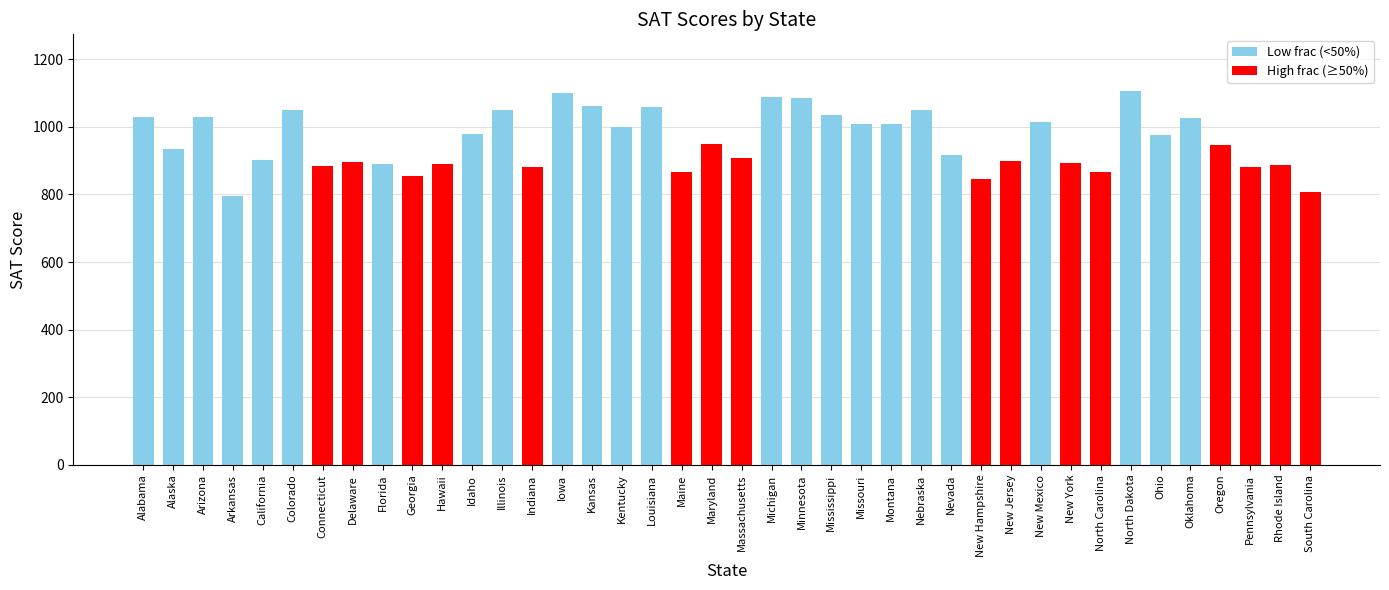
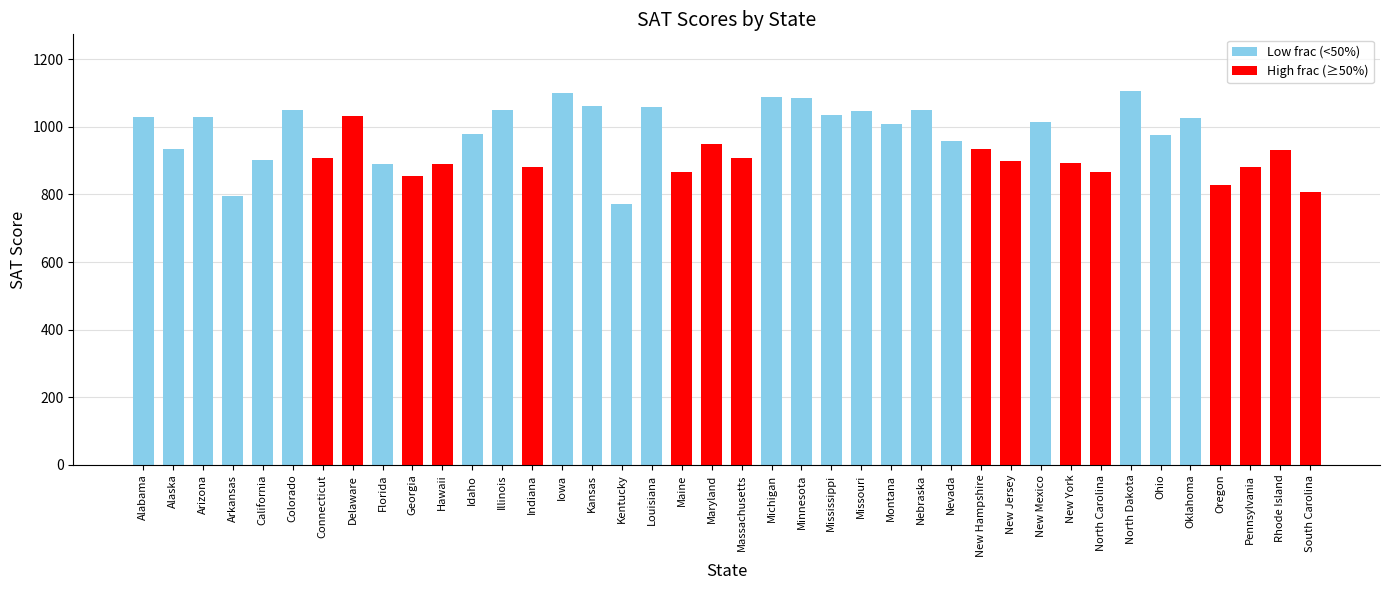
  {
    "Alabama": 1030,
    "Alaska": 930,
    "Arizona": 1030,
    "Arkansas": 800,
    "California": 900,
    "Colorado": 1050,
-   "Connecticut": 880,
-   "Delaware": 900,
+   "Connecticut": 910,
+   "Delaware": 1030,
    "Florida": 890,
    "Georgia": 850,
    "Hawaii": 890,
    "Idaho": 980,
    "Illinois": 1050,
    "Indiana": 880,
    "Iowa": 1100,
    "Kansas": 1060,
-   "Kentucky": 1000,
+   "Kentucky": 770,
    "Louisiana": 1060,
    "Maine": 870,
    "Maryland": 950,
    "Massachusetts": 910,
    "Michigan": 1090,
    "Minnesota": 1090,
    "Mississippi": 1040,
-   "Missouri": 1010,
+   "Missouri": 1050,
    "Montana": 1010,
    "Nebraska": 1050,
-   "Nevada": 920,
-   "New Hampshire": 850,
+   "Nevada": 960,
+   "New Hampshire": 940,
    "New Jersey": 900,
    "New Mexico": 1020,
    "New York": 890,
    "North Carolina": 870,
    "North Dakota": 1110,
    "Ohio": 980,
    "Oklahoma": 1030,
-   "Oregon": 950,
+   "Oregon": 830,
    "Pennsylvania": 880,
-   "Rhode Island": 890,
+   "Rhode Island": 930,
    "South Carolina": 810
  }
